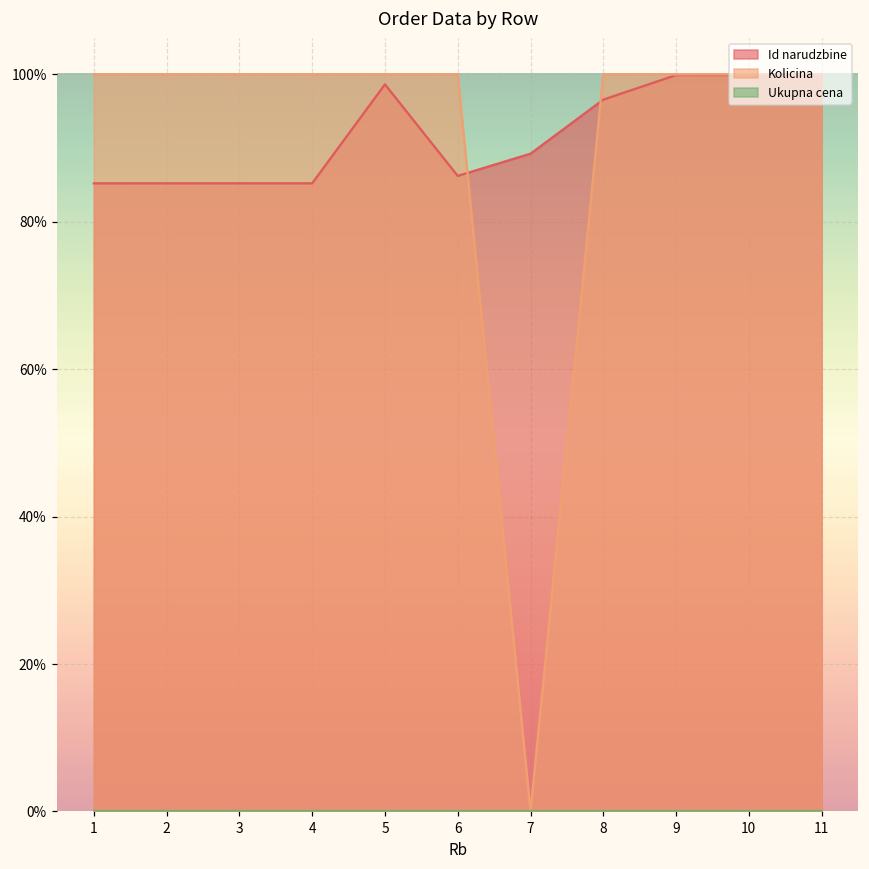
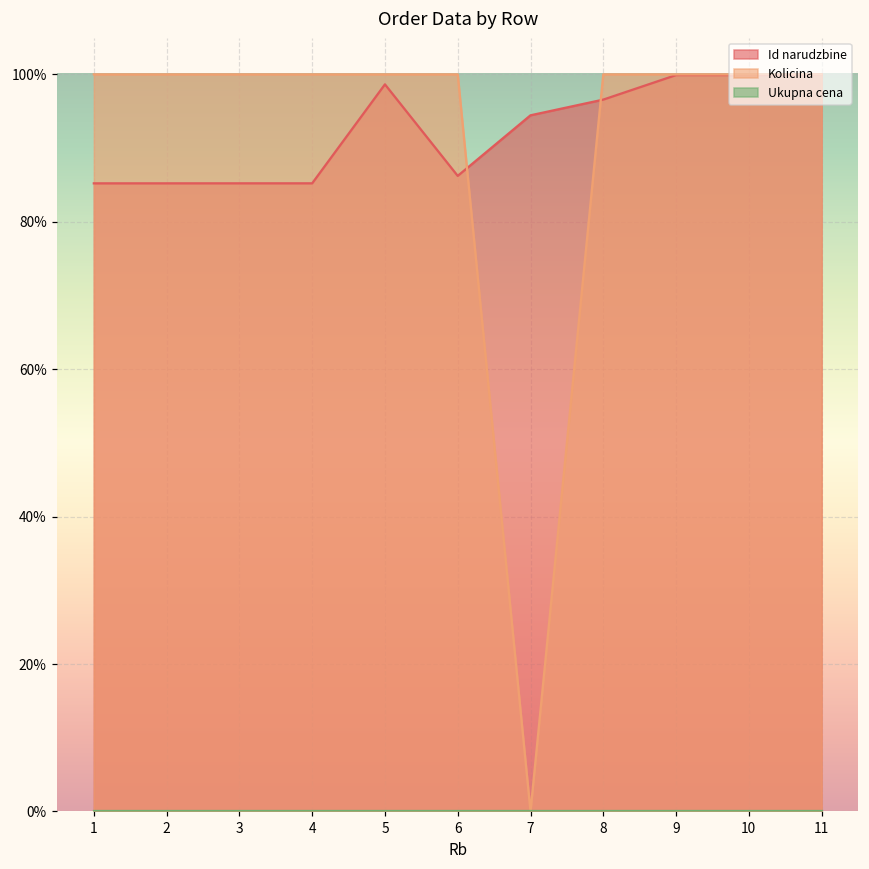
  {
    "Id narudzbine": {
      "1": "85%",
      "2": "85%",
      "3": "85%",
      "4": "85%",
      "5": "99%",
      "6": "86%",
-     "7": "89%",
+     "7": "94%",
      "8": "97%"
    },
    "Kolicina": {
      "1": "100%",
      "2": "100%",
      "3": "100%",
      "4": "100%",
      "5": "100%",
      "6": "100%",
      "8": "100%"
    },
    "Ukupna cena": {
      "1": "0%",
      "2": "0%",
      "3": "0%",
      "4": "0%",
      "5": "0%",
      "6": "0%",
      "8": "0%",
      "9": "0%",
      "10": "0%",
      "11": "0%"
    }
  }
